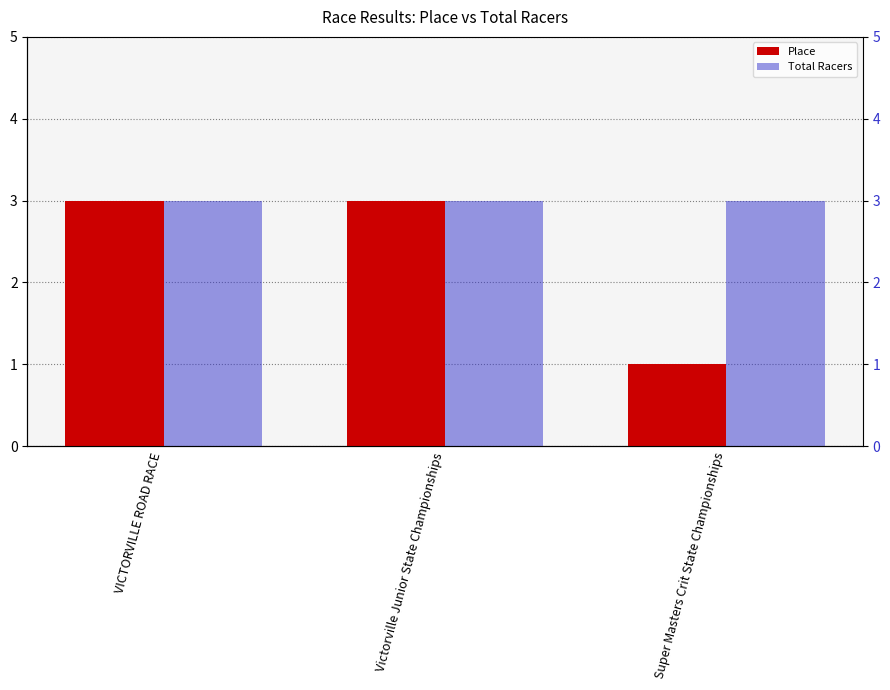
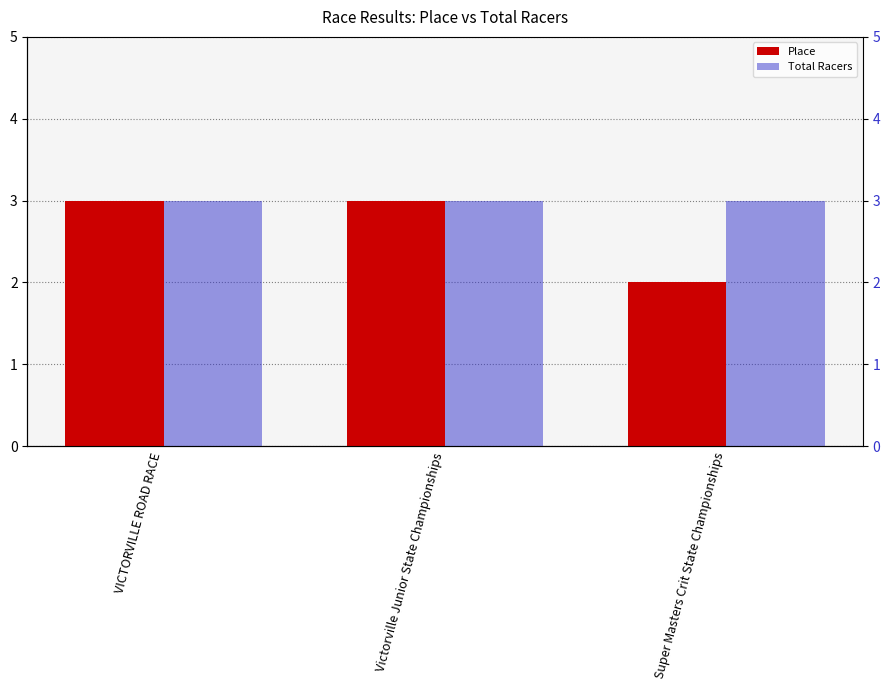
  {
    "Place": {
      "VICTORVILLE ROAD RACE": 3,
      "Victorville Junior State Championships": 3,
-     "Super Masters Crit State Championships": 1
+     "Super Masters Crit State Championships": 2
    },
    "Total Racers": {
      "VICTORVILLE ROAD RACE": 3,
      "Victorville Junior State Championships": 3,
      "Super Masters Crit State Championships": 3
    }
  }
